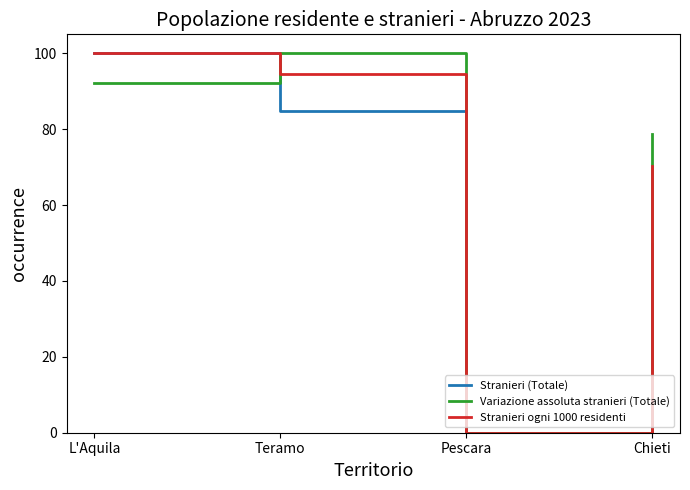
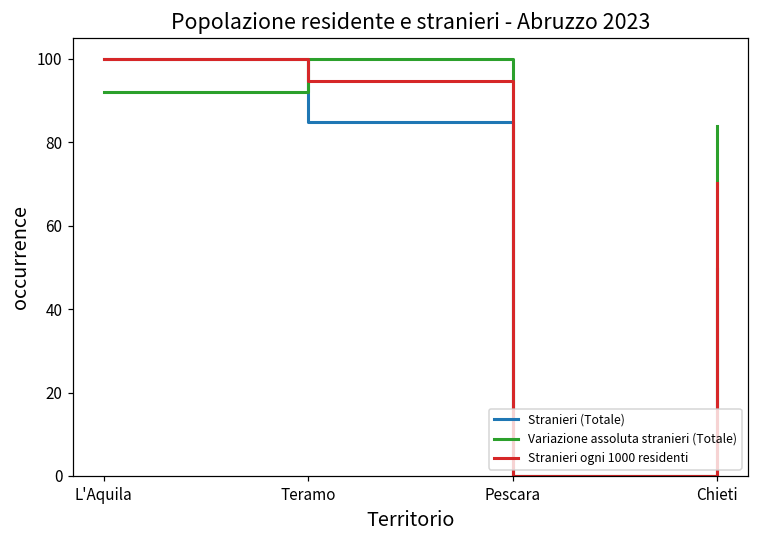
  {
    "Stranieri (Totale)": {
      "Teramo": 85,
      "Chieti": 50
    },
    "Variazione assoluta stranieri (Totale)": {
      "L'Aquila": 92,
      "Teramo": 100,
-     "Chieti": 79
+     "Chieti": 84
    },
    "Stranieri ogni 1000 residenti": {
      "Teramo": 95,
      "Chieti": 70
    }
  }
